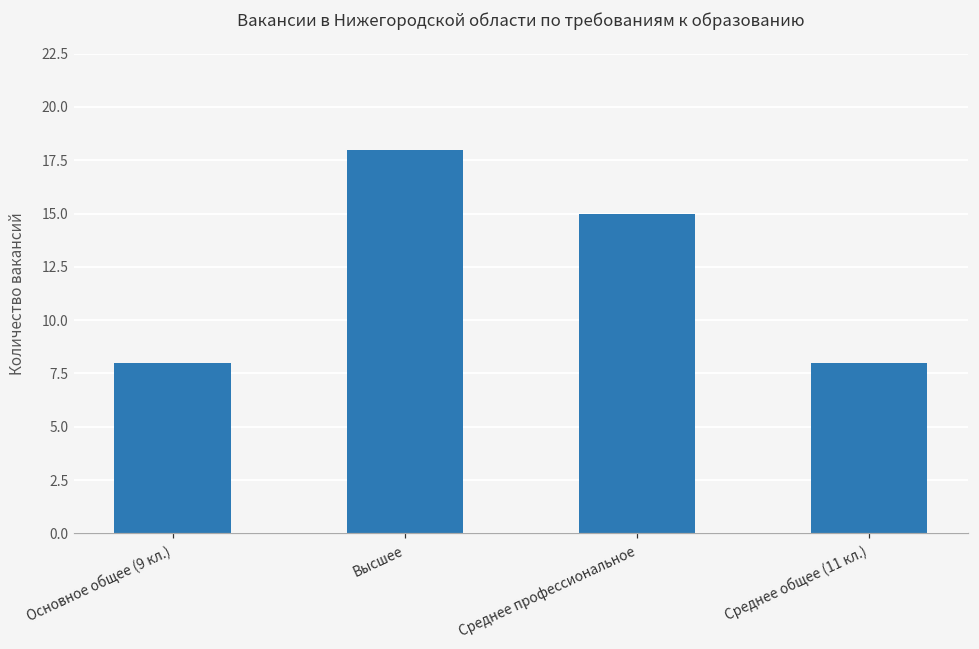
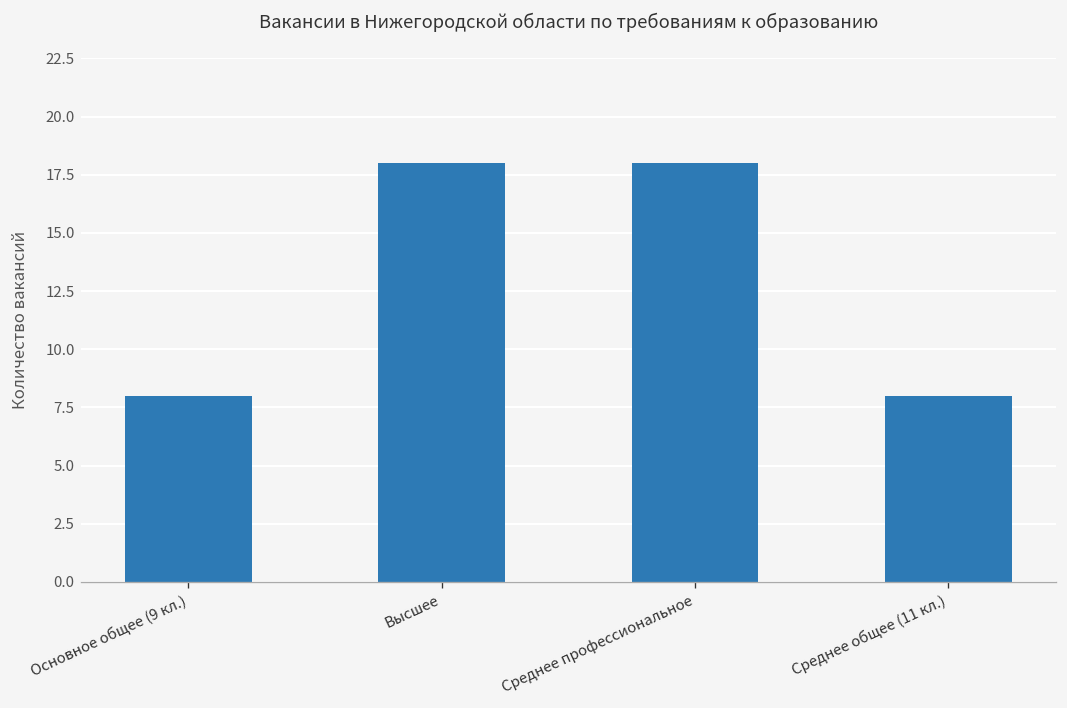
  {
    "Основное общее (9 кл.)": 8,
    "Высшее": 18,
-   "Среднее профессиональное": 15,
+   "Среднее профессиональное": 18,
    "Среднее общее (11 кл.)": 8
  }
